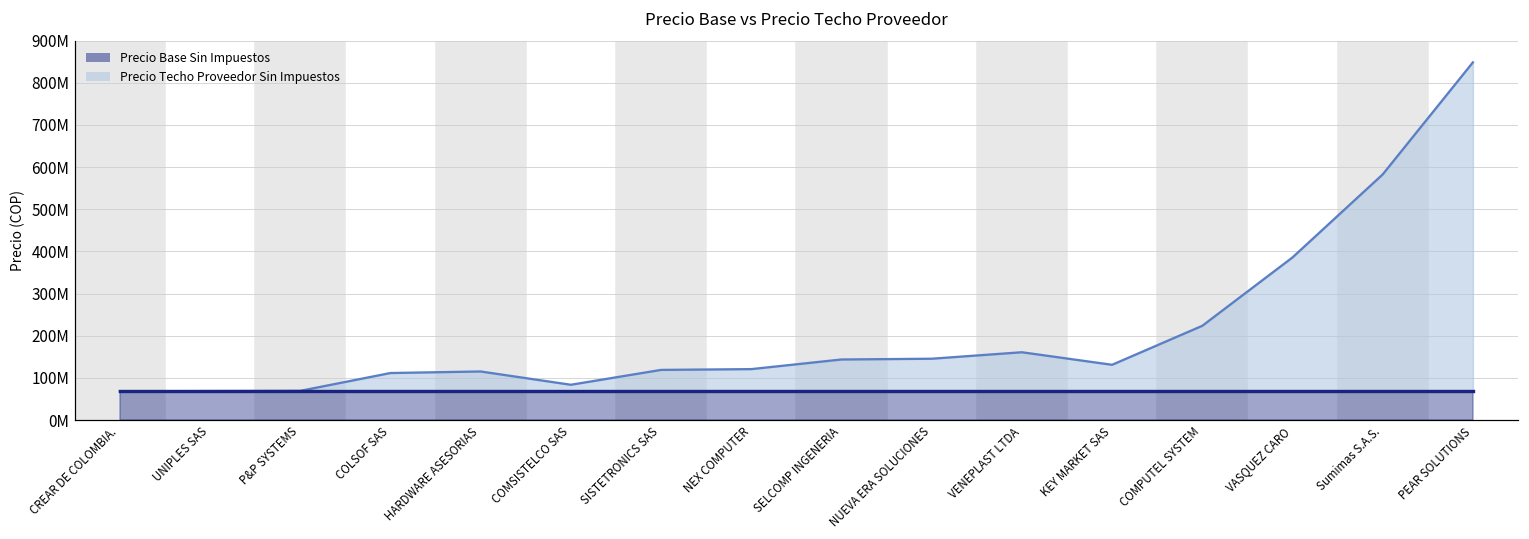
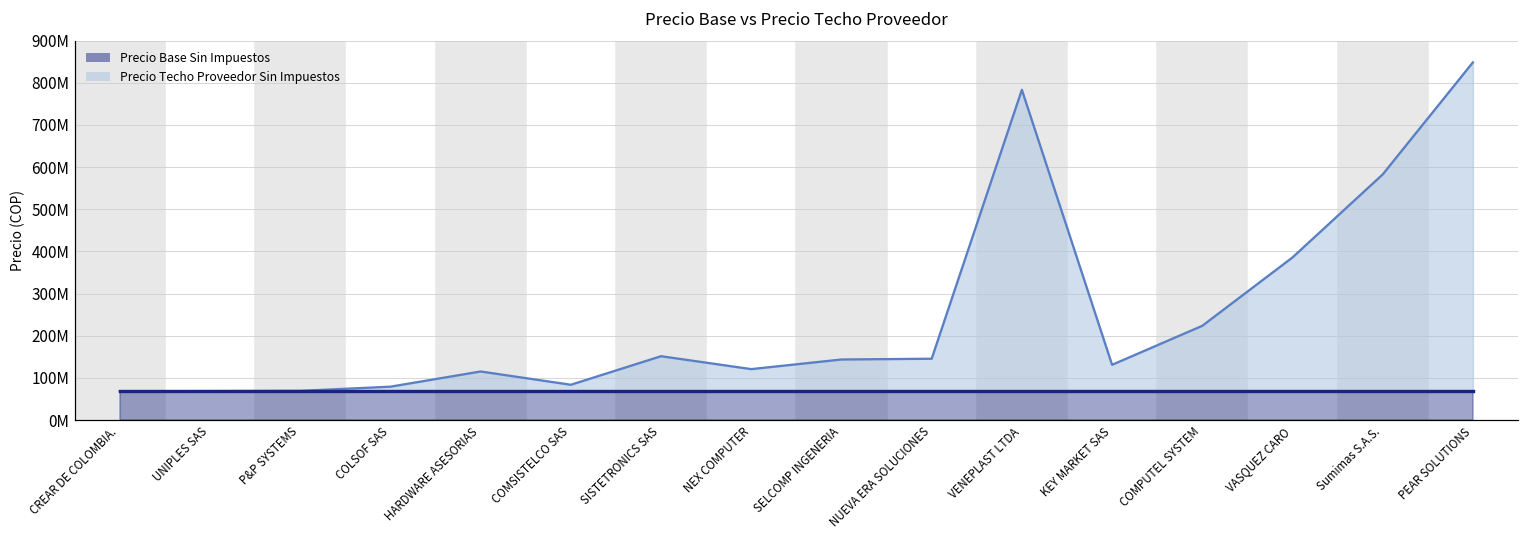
  {
    "Precio Techo Proveedor Sin Impuestos": {
-     "COLSOF SAS": 110000000,
+     "COLSOF SAS": 80000000,
      "HARDWARE ASESORIAS": 120000000,
      "COMSISTELCO SAS": 80000000,
-     "SISTETRONICS SAS": 120000000,
+     "SISTETRONICS SAS": 150000000,
      "NEX COMPUTER": 120000000,
      "SELCOMP INGENERIA": 140000000,
      "NUEVA ERA SOLUCIONES": 150000000,
-     "VENEPLAST LTDA": 160000000,
+     "VENEPLAST LTDA": 780000000,
      "KEY MARKET SAS": 130000000,
      "COMPUTEL SYSTEM": 220000000,
      "VASQUEZ CARO": 390000000,
      "Sumimas S.A.S.": 580000000,
      "PEAR SOLUTIONS": 850000000
    },
    "Precio Base Sin Impuestos": {
      "COLSOF SAS": 70000000,
      "HARDWARE ASESORIAS": 70000000,
      "COMSISTELCO SAS": 70000000,
      "SISTETRONICS SAS": 70000000,
      "NEX COMPUTER": 70000000,
      "SELCOMP INGENERIA": 70000000,
      "NUEVA ERA SOLUCIONES": 70000000,
      "VENEPLAST LTDA": 70000000,
      "KEY MARKET SAS": 70000000,
      "COMPUTEL SYSTEM": 70000000,
      "VASQUEZ CARO": 70000000,
      "Sumimas S.A.S.": 70000000,
      "PEAR SOLUTIONS": 70000000
    }
  }
